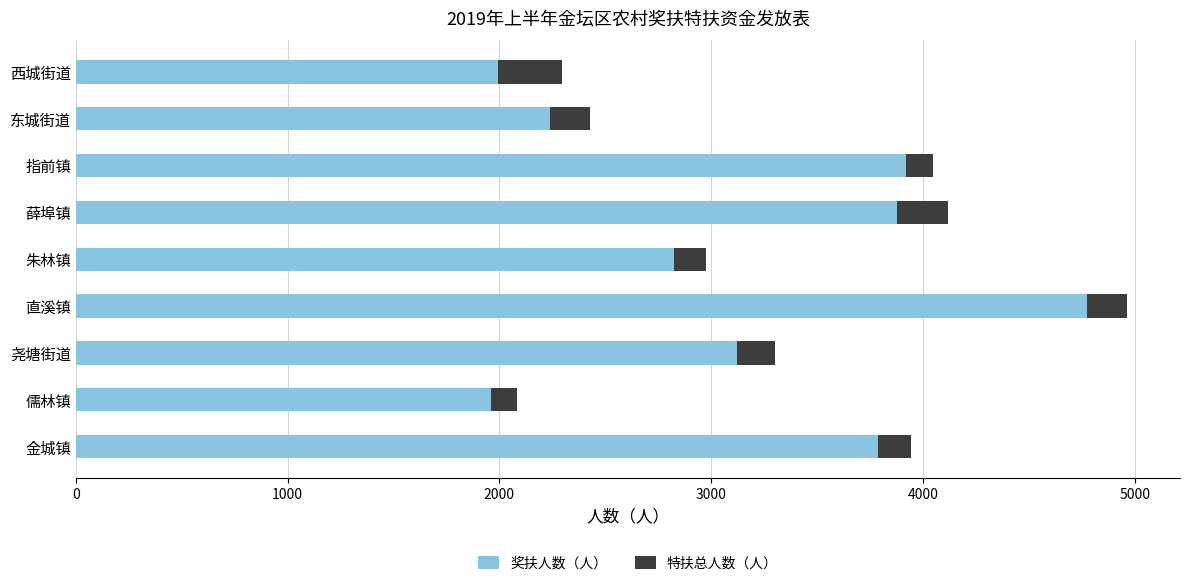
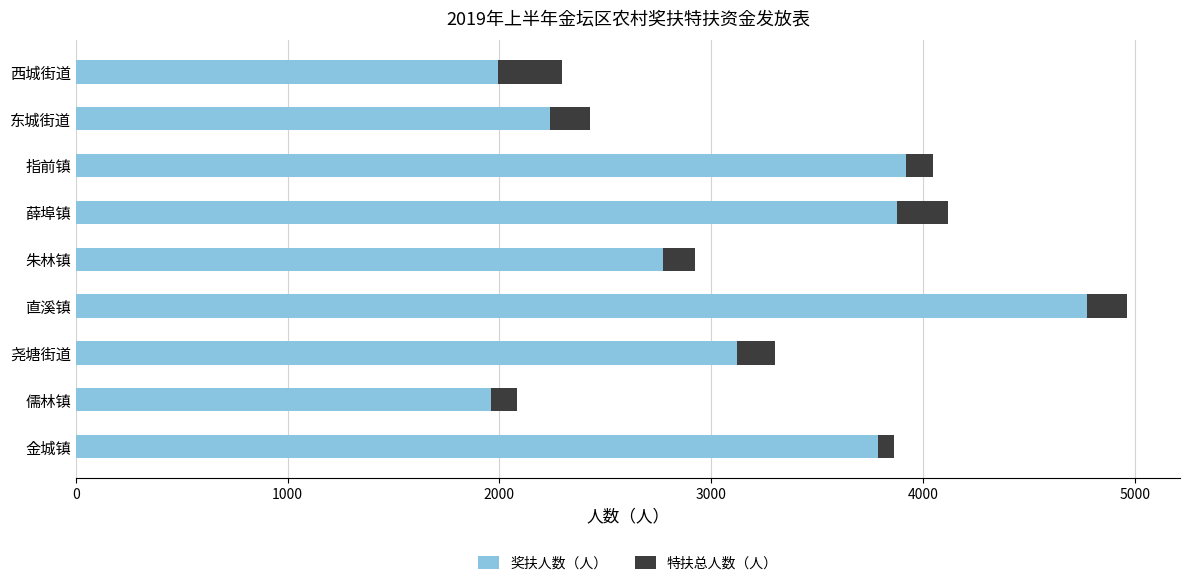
  {
    "奖扶人数（人）": {
      "西城街道": 1990,
      "东城街道": 2240,
      "指前镇": 3920,
      "薛埠镇": 3880,
-     "朱林镇": 2820,
+     "朱林镇": 2770,
      "直溪镇": 4780,
      "尧塘街道": 3120,
      "儒林镇": 1960,
      "金城镇": 3790
    },
    "特扶总人数（人）": {
      "西城街道": 300,
      "东城街道": 190,
      "指前镇": 130,
      "薛埠镇": 240,
      "朱林镇": 150,
      "直溪镇": 190,
      "尧塘街道": 180,
      "儒林镇": 120,
-     "金城镇": 150
+     "金城镇": 70
    }
  }
